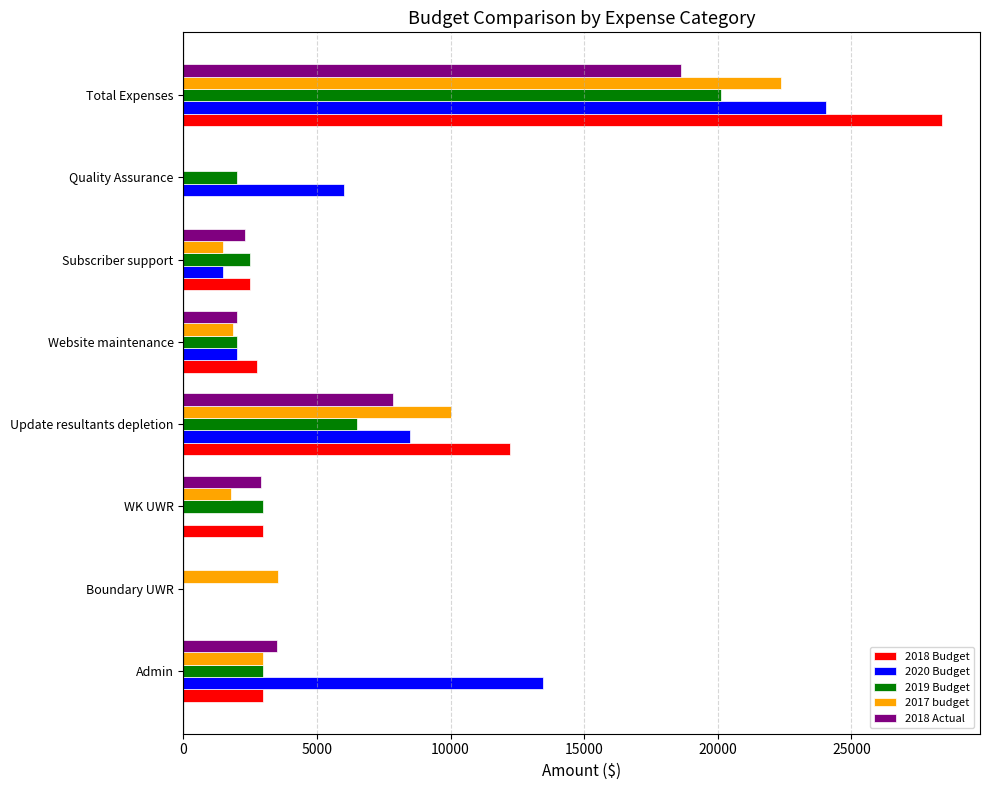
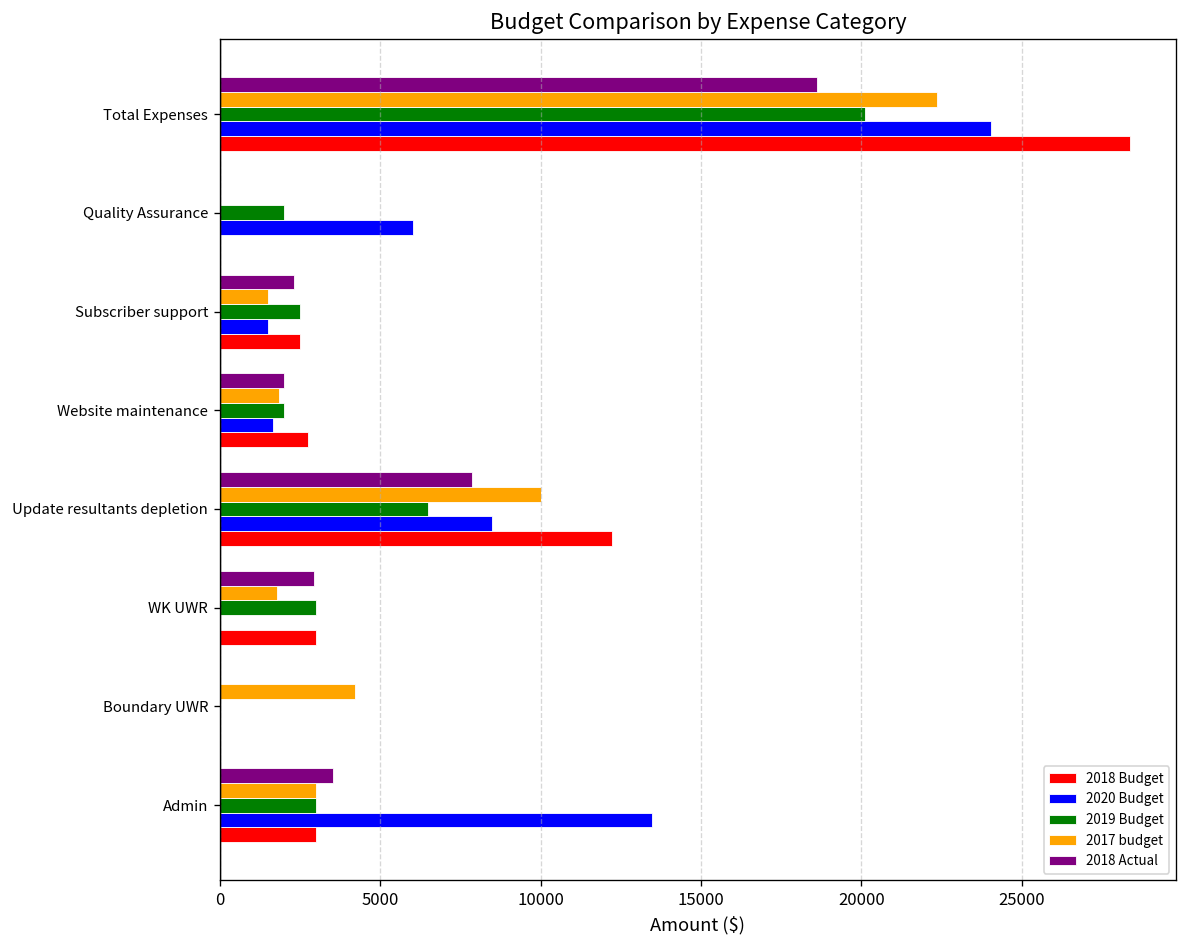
  {
    "2018 Budget": {
      "Total Expenses": 28400,
      "Quality Assurance": 0,
      "Subscriber support": 2500,
      "Website maintenance": 2800,
      "Update resultants depletion": 12200,
      "WK UWR": 3000,
      "Boundary UWR": 0,
      "Admin": 3000
    },
    "2020 Budget": {
      "Total Expenses": 24000,
      "Quality Assurance": 6000,
      "Subscriber support": 1500,
-     "Website maintenance": 2000,
+     "Website maintenance": 1600,
      "Update resultants depletion": 8500,
      "WK UWR": 0,
      "Boundary UWR": 0,
      "Admin": 13500
    },
    "2019 Budget": {
      "Total Expenses": 20100,
      "Quality Assurance": 2000,
      "Subscriber support": 2500,
      "Website maintenance": 2000,
      "Update resultants depletion": 6500,
      "WK UWR": 3000,
      "Boundary UWR": 0,
      "Admin": 3000
    },
    "2017 budget": {
      "Total Expenses": 22400,
      "Quality Assurance": 0,
      "Subscriber support": 1500,
      "Website maintenance": 1900,
      "Update resultants depletion": 10000,
      "WK UWR": 1800,
-     "Boundary UWR": 3500,
+     "Boundary UWR": 4200,
      "Admin": 3000
    },
    "2018 Actual": {
      "Total Expenses": 18600,
      "Quality Assurance": 0,
      "Subscriber support": 2300,
      "Website maintenance": 2000,
      "Update resultants depletion": 7900,
      "WK UWR": 2900,
      "Boundary UWR": 0,
      "Admin": 3500
    }
  }
